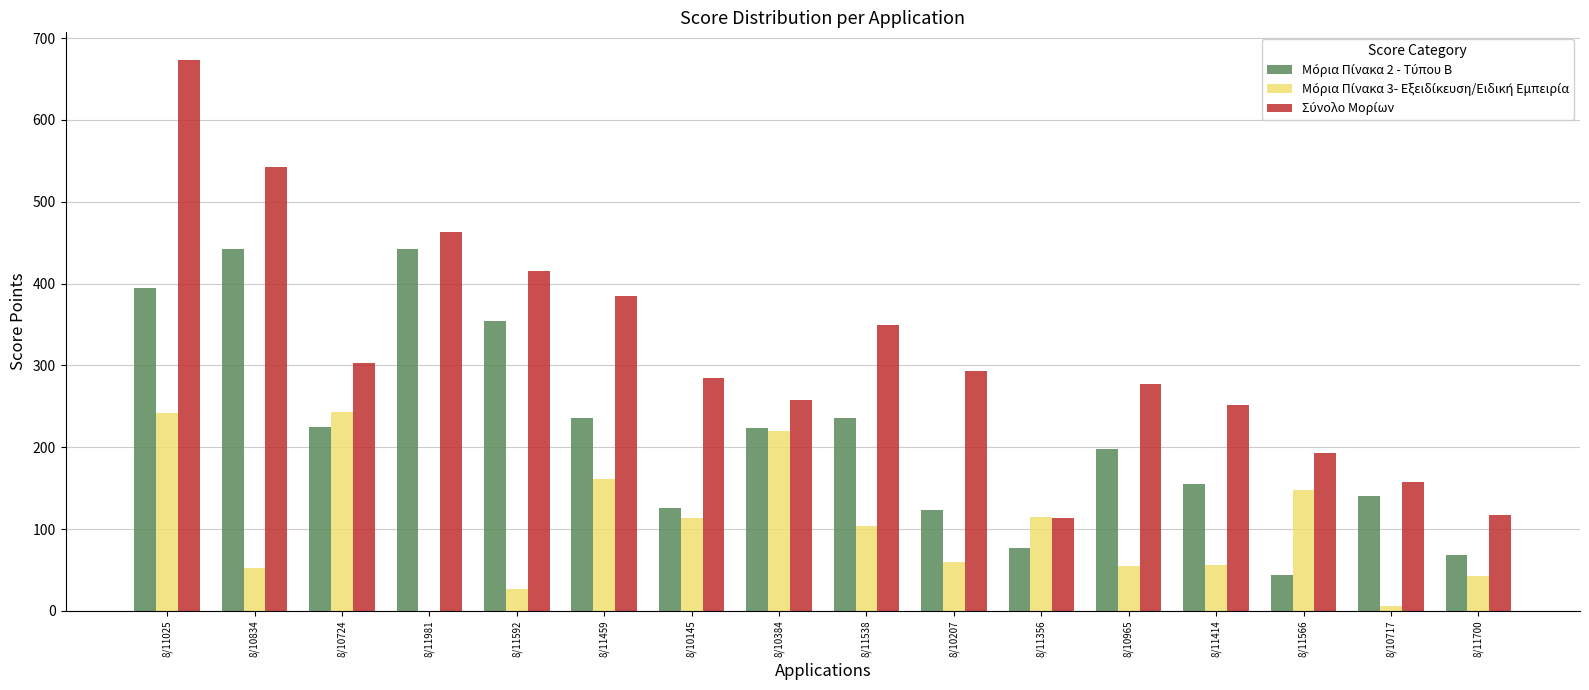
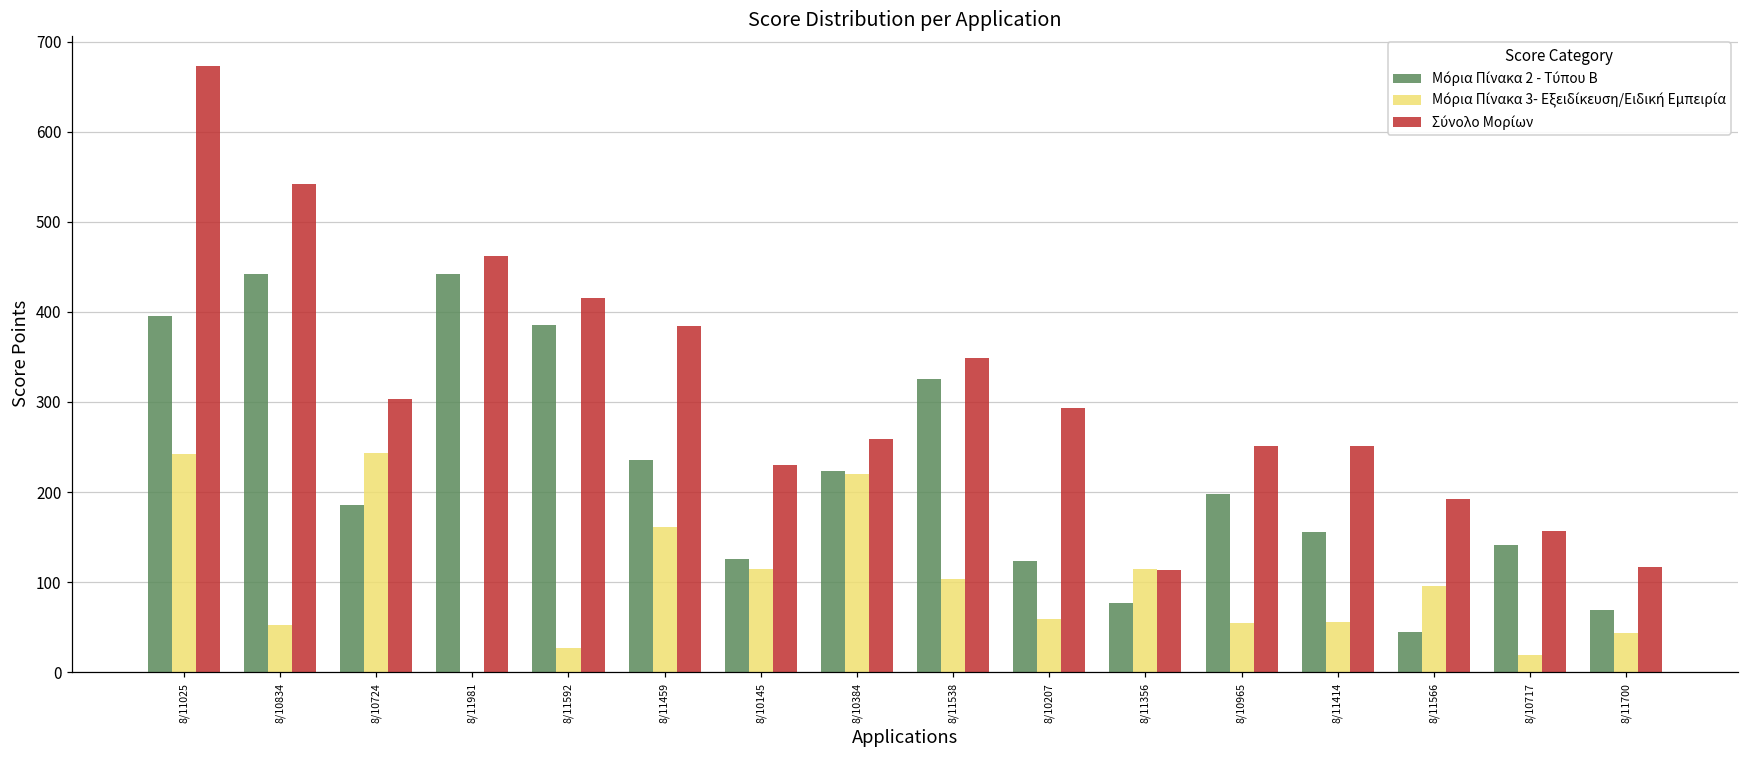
  {
    "Μόρια Πίνακα 2 - Τύπου Β": {
      "8/11025": 400,
      "8/10834": 440,
-     "8/10724": 220,
+     "8/10724": 190,
      "8/11981": 440,
-     "8/11592": 350,
+     "8/11592": 390,
      "8/11459": 240,
      "8/10145": 130,
      "8/10384": 220,
-     "8/11538": 240,
+     "8/11538": 330,
      "8/10207": 120,
      "8/11356": 80,
      "8/10965": 200,
      "8/11414": 160,
      "8/11566": 40,
      "8/10717": 140,
      "8/11700": 70
    },
    "Μόρια Πίνακα 3- Εξειδίκευση/Ειδική Εμπειρία": {
      "8/11025": 240,
      "8/10834": 50,
      "8/10724": 240,
      "8/11981": 0,
      "8/11592": 30,
      "8/11459": 160,
      "8/10145": 110,
      "8/10384": 220,
      "8/11538": 100,
      "8/10207": 60,
      "8/11356": 120,
      "8/10965": 50,
      "8/11414": 60,
-     "8/11566": 150,
-     "8/10717": 10,
+     "8/11566": 100,
+     "8/10717": 20,
      "8/11700": 40
    },
    "Σύνολο Μορίων": {
      "8/11025": 670,
      "8/10834": 540,
      "8/10724": 300,
      "8/11981": 460,
      "8/11592": 420,
      "8/11459": 380,
-     "8/10145": 280,
+     "8/10145": 230,
      "8/10384": 260,
      "8/11538": 350,
      "8/10207": 290,
      "8/11356": 110,
-     "8/10965": 280,
+     "8/10965": 250,
      "8/11414": 250,
      "8/11566": 190,
      "8/10717": 160,
      "8/11700": 120
    }
  }
